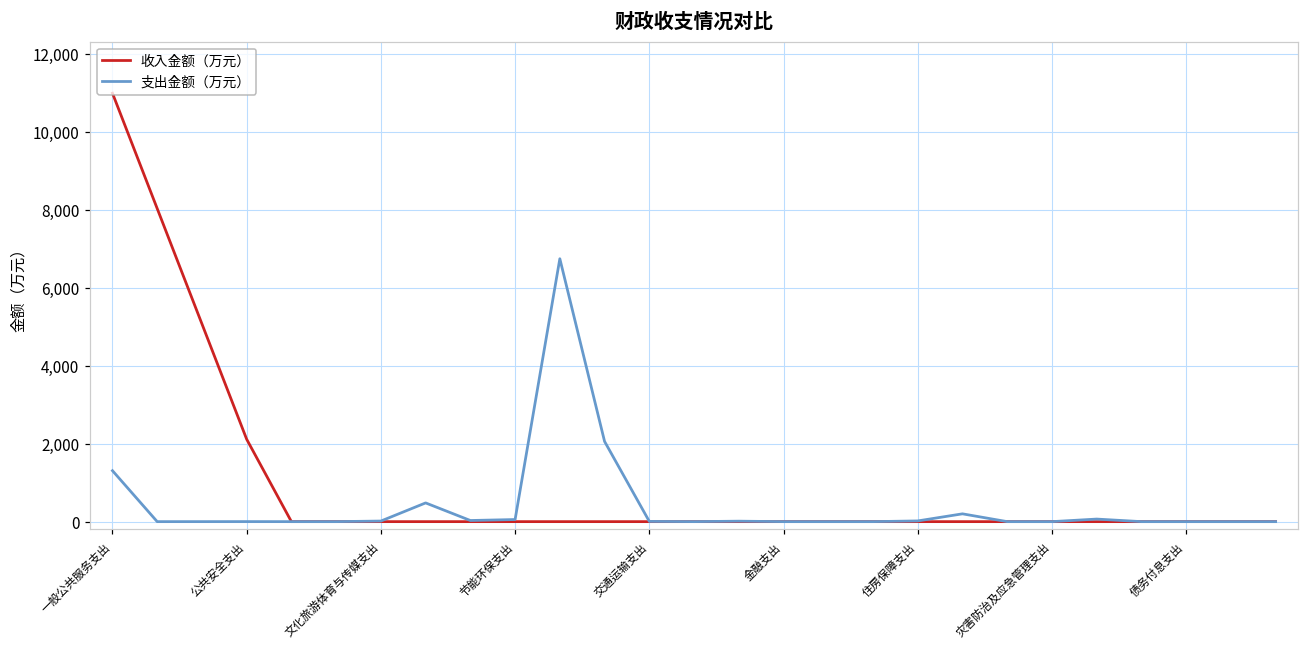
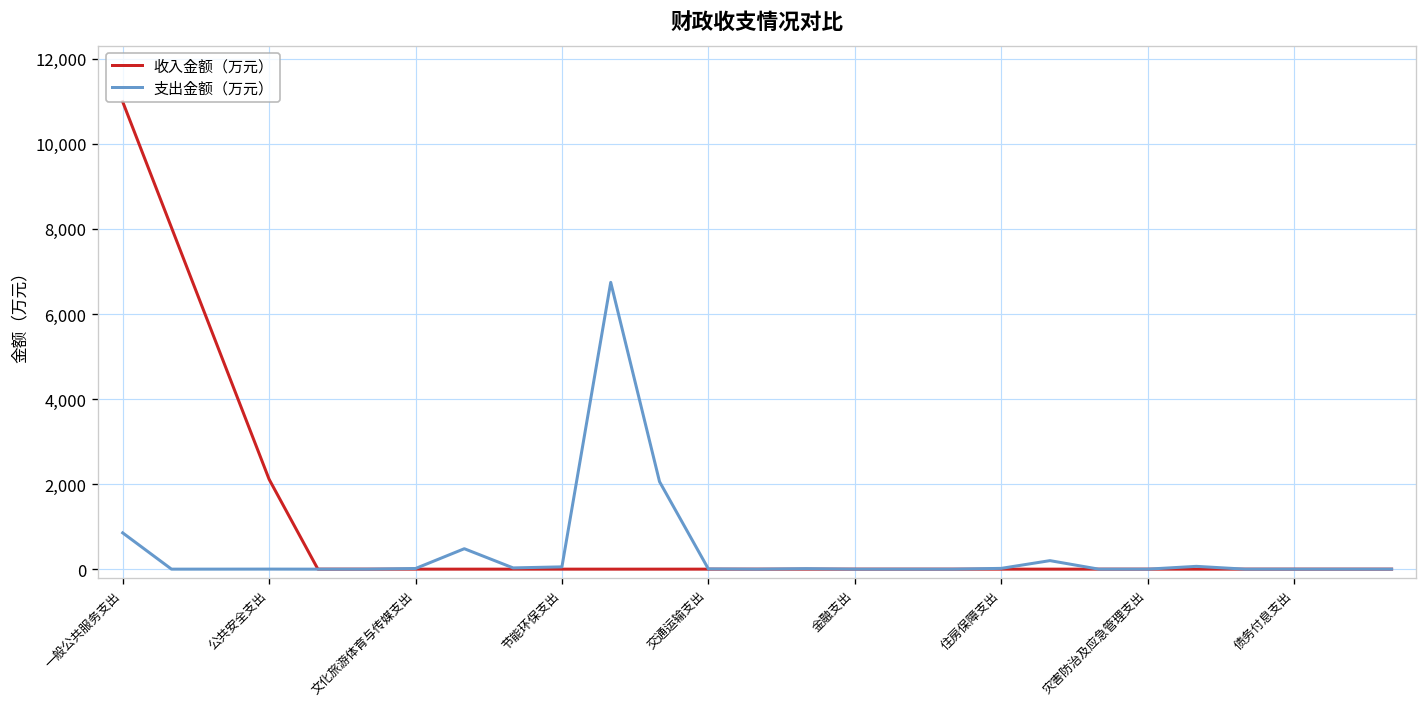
  {
    "收入金额（万元）": {
      "公共安全支出": "2,100"
    },
    "支出金额（万元）": {
-     "一般公共服务支出": "1,300",
+     "一般公共服务支出": "900",
      "公共安全支出": "0"
    }
  }
